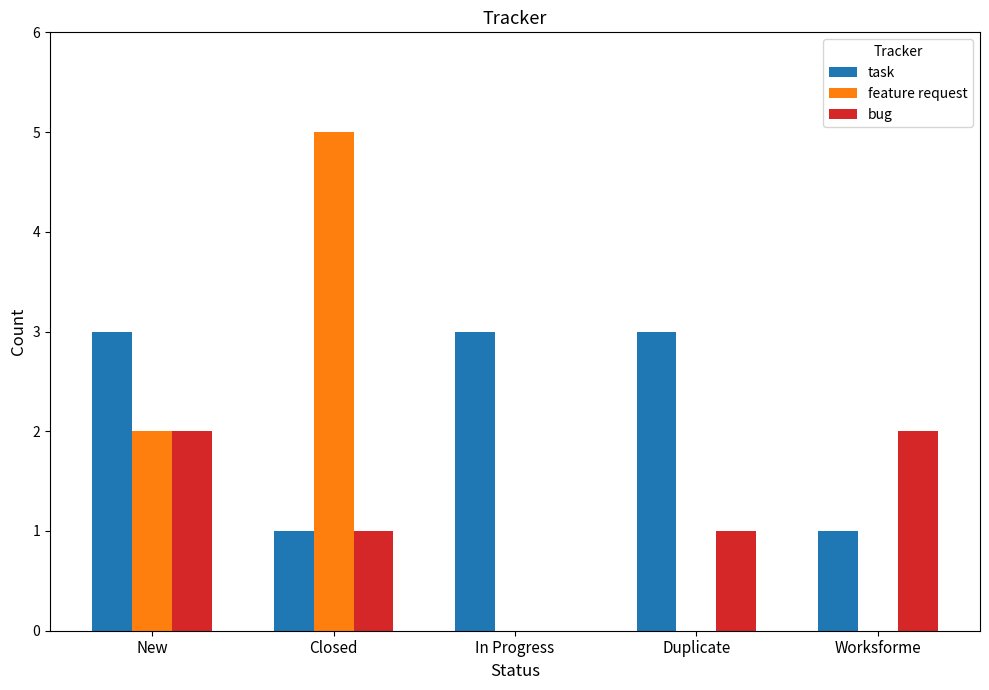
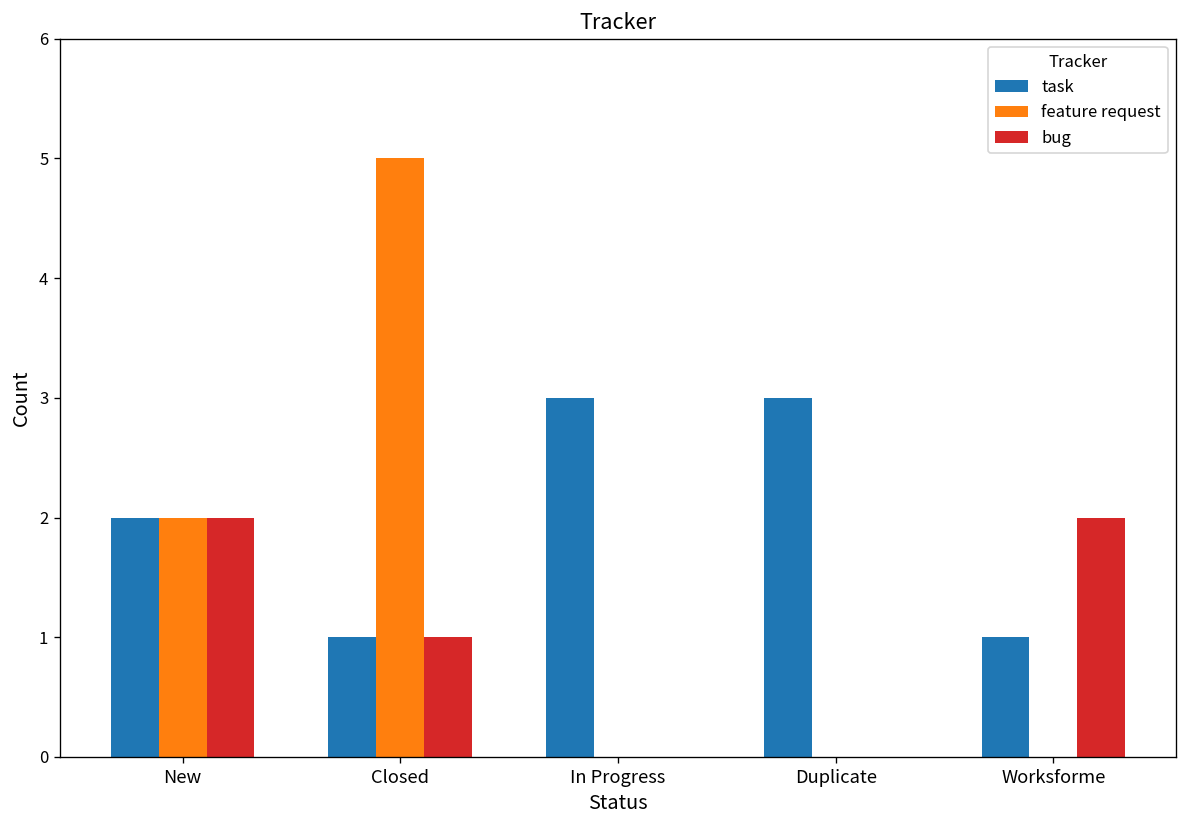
  {
    "task": {
-     "New": 3,
+     "New": 2,
      "Closed": 1,
      "In Progress": 3,
      "Duplicate": 3,
      "Worksforme": 1
    },
    "feature request": {
      "New": 2,
      "Closed": 5,
      "In Progress": 0,
      "Duplicate": 0,
      "Worksforme": 0
    },
    "bug": {
      "New": 2,
      "Closed": 1,
      "In Progress": 0,
-     "Duplicate": 1,
+     "Duplicate": 0,
      "Worksforme": 2
    }
  }
